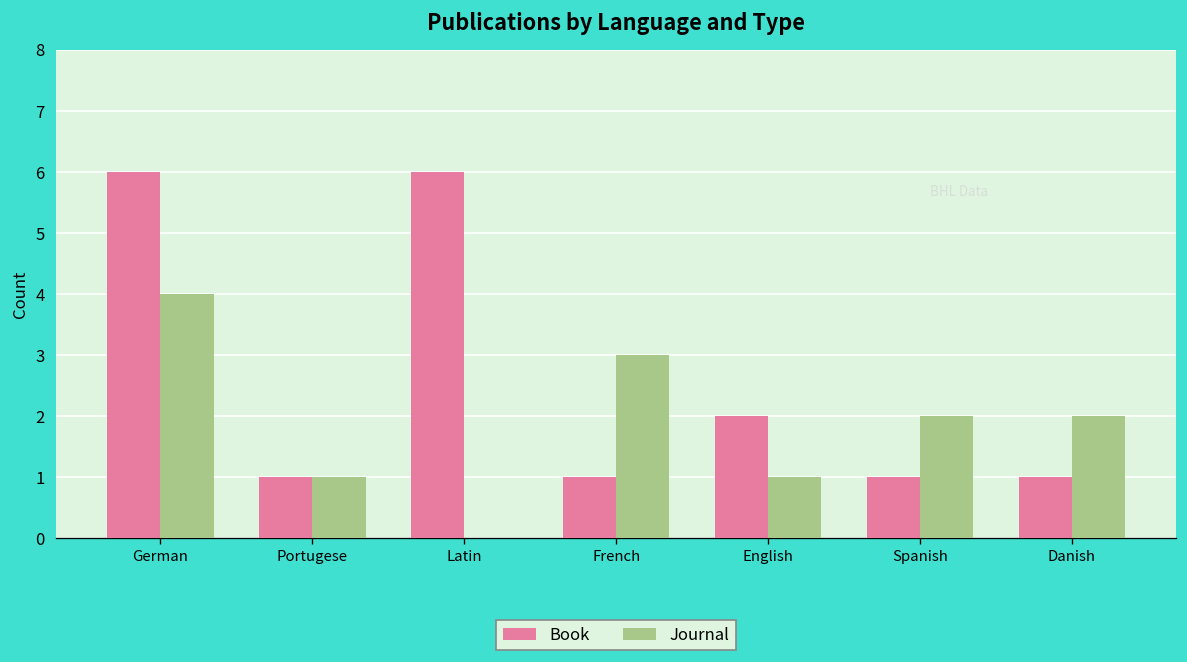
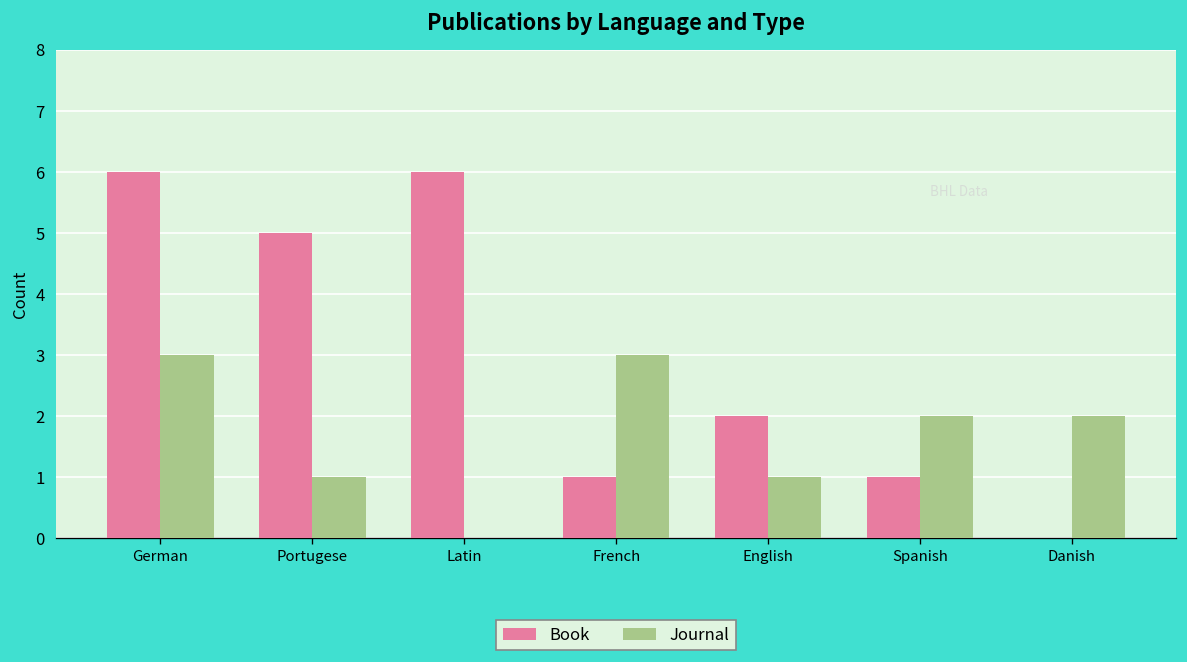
  {
    "Book": {
      "German": 6,
-     "Portugese": 1,
+     "Portugese": 5,
      "Latin": 6,
      "French": 1,
      "English": 2,
      "Spanish": 1,
-     "Danish": 1
+     "Danish": 0
    },
    "Journal": {
-     "German": 4,
+     "German": 3,
      "Portugese": 1,
      "Latin": 0,
      "French": 3,
      "English": 1,
      "Spanish": 2,
      "Danish": 2
    }
  }
